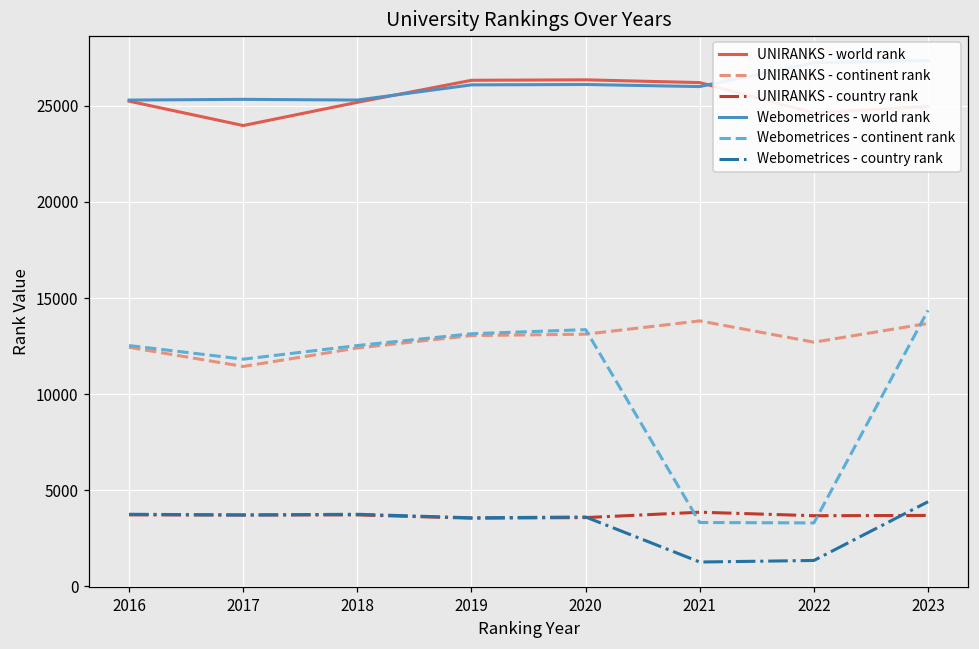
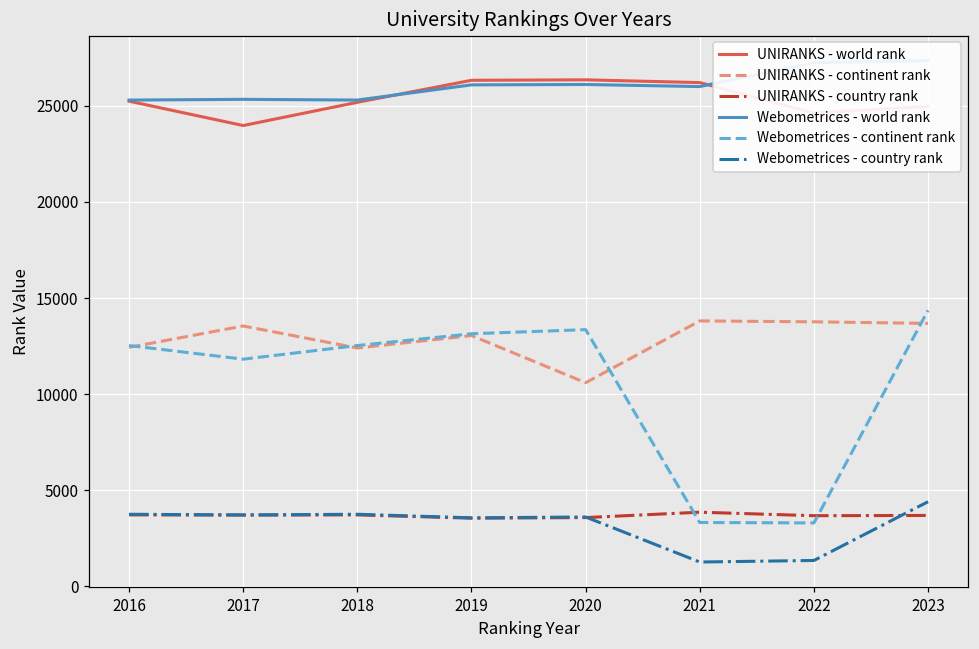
  {
    "UNIRANKS - continent rank": {
-     "2017": 11400,
-     "2020": 13100,
+     "2017": 13500,
+     "2020": 10600,
      "2021": 13800,
-     "2022": 12700,
+     "2022": 13800,
      "2023": 13700
    }
  }
